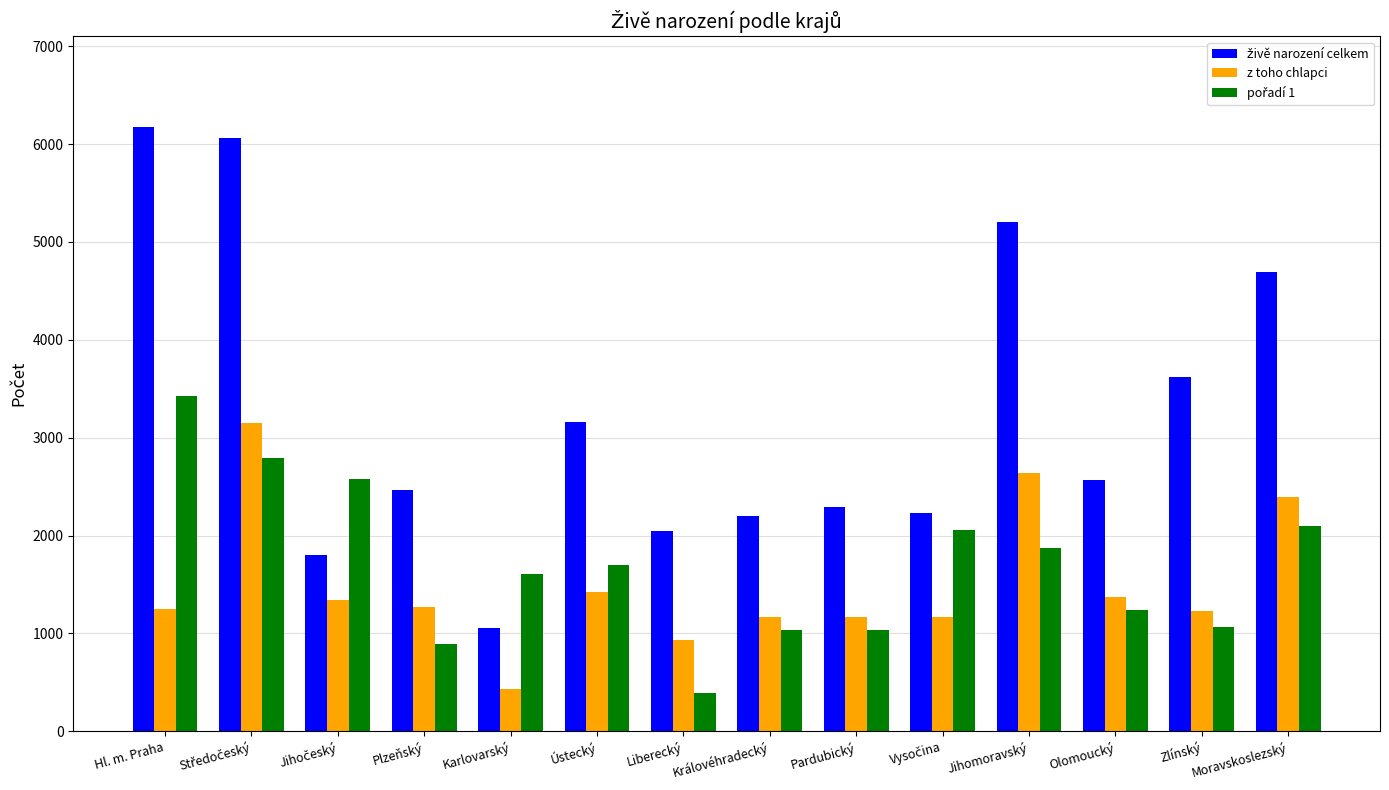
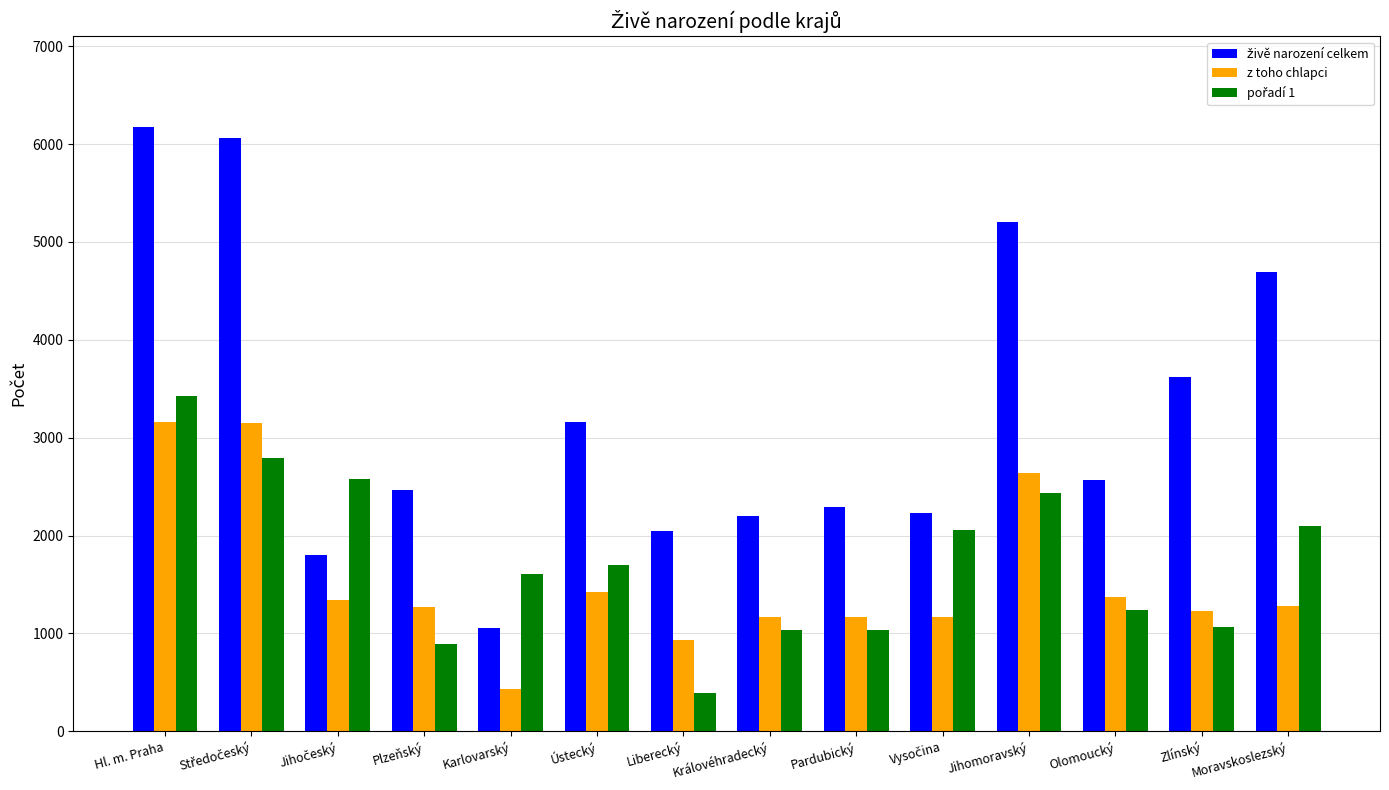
  {
    "živě narození celkem": {
      "Hl. m. Praha": 6200,
      "Středočeský": 6100,
      "Jihočeský": 1800,
      "Plzeňský": 2500,
      "Karlovarský": 1100,
      "Ústecký": 3200,
      "Liberecký": 2000,
      "Královéhradecký": 2200,
      "Pardubický": 2300,
      "Vysočina": 2200,
      "Jihomoravský": 5200,
      "Olomoucký": 2600,
      "Zlínský": 3600,
      "Moravskoslezský": 4700
    },
    "z toho chlapci": {
-     "Hl. m. Praha": 1200,
+     "Hl. m. Praha": 3200,
      "Středočeský": 3200,
      "Jihočeský": 1300,
      "Plzeňský": 1300,
      "Karlovarský": 400,
      "Ústecký": 1400,
      "Liberecký": 900,
      "Královéhradecký": 1200,
      "Pardubický": 1200,
      "Vysočina": 1200,
      "Jihomoravský": 2600,
      "Olomoucký": 1400,
      "Zlínský": 1200,
-     "Moravskoslezský": 2400
+     "Moravskoslezský": 1300
    },
    "pořadí 1": {
      "Hl. m. Praha": 3400,
      "Středočeský": 2800,
      "Jihočeský": 2600,
      "Plzeňský": 900,
      "Karlovarský": 1600,
      "Ústecký": 1700,
      "Liberecký": 400,
      "Královéhradecký": 1000,
      "Pardubický": 1000,
      "Vysočina": 2100,
-     "Jihomoravský": 1900,
+     "Jihomoravský": 2400,
      "Olomoucký": 1200,
      "Zlínský": 1100,
      "Moravskoslezský": 2100
    }
  }
